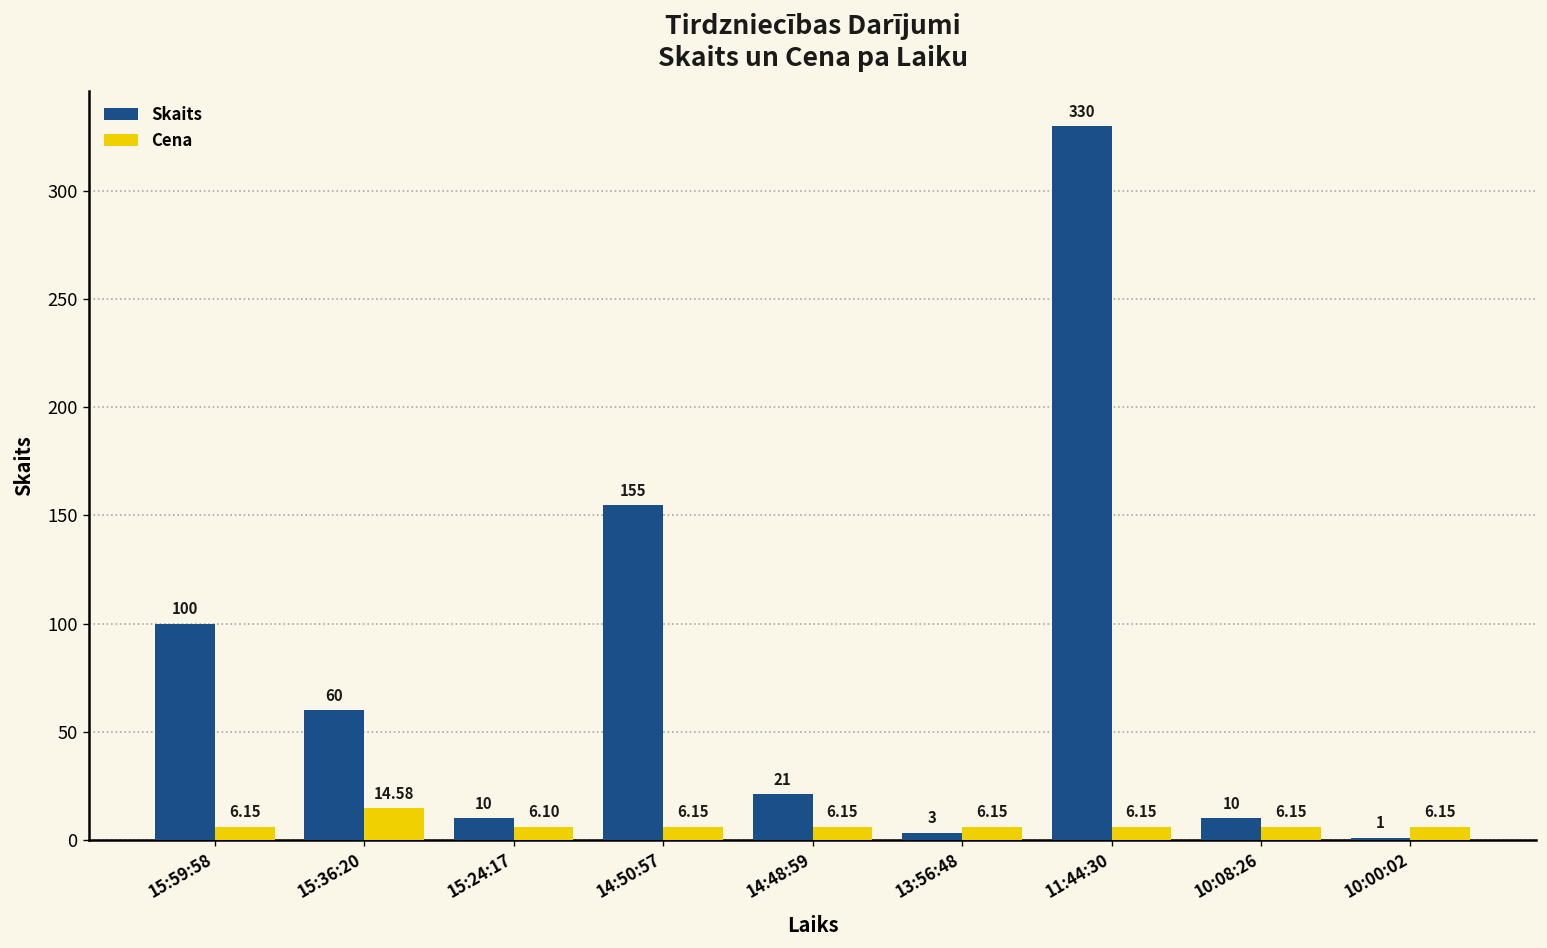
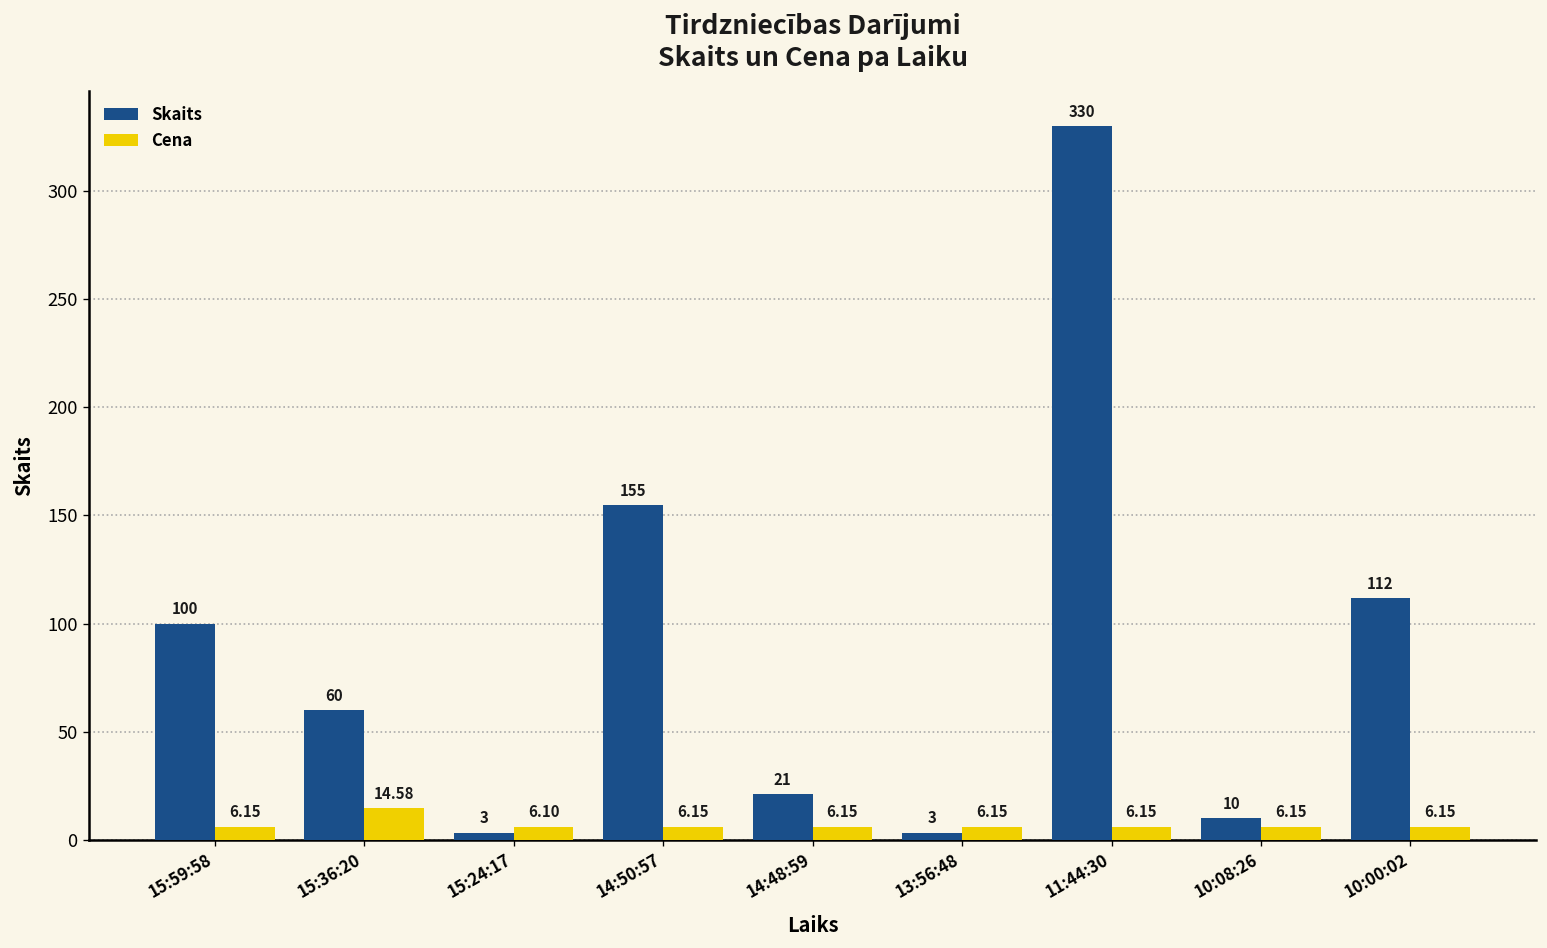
  {
    "Skaits": {
      "15:59:58": 100,
      "15:36:20": 60,
-     "15:24:17": 10,
+     "15:24:17": 3,
      "14:50:57": 155,
      "14:48:59": 21,
      "13:56:48": 3,
      "11:44:30": 330,
      "10:08:26": 10,
-     "10:00:02": 1
+     "10:00:02": 112
    },
    "Cena": {
      "15:59:58": 6.15,
      "15:36:20": 14.58,
      "15:24:17": 6.10,
      "14:50:57": 6.15,
      "14:48:59": 6.15,
      "13:56:48": 6.15,
      "11:44:30": 6.15,
      "10:08:26": 6.15,
      "10:00:02": 6.15
    }
  }
